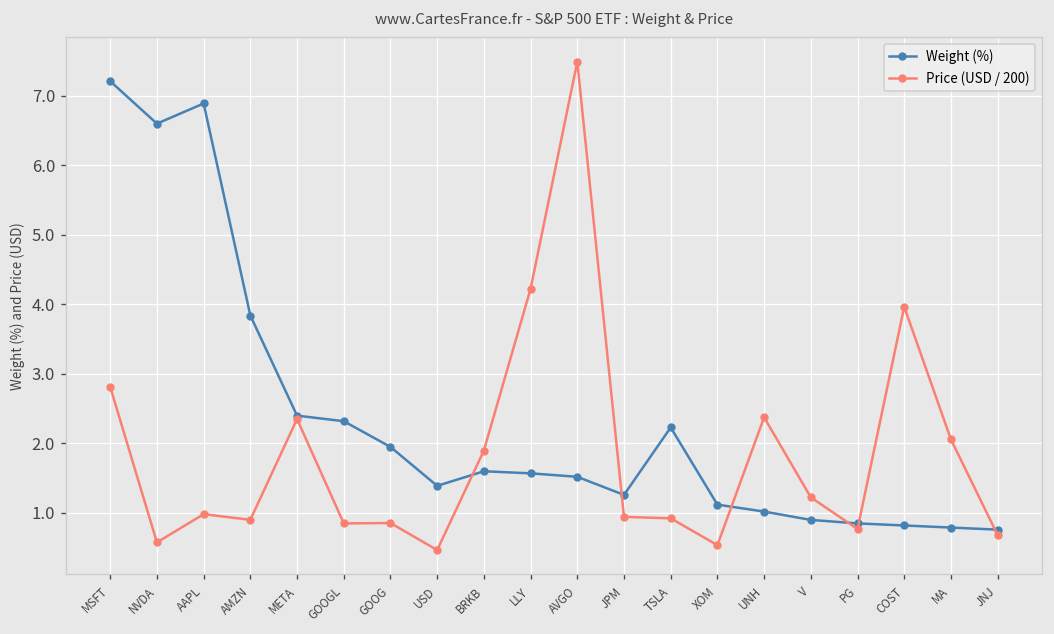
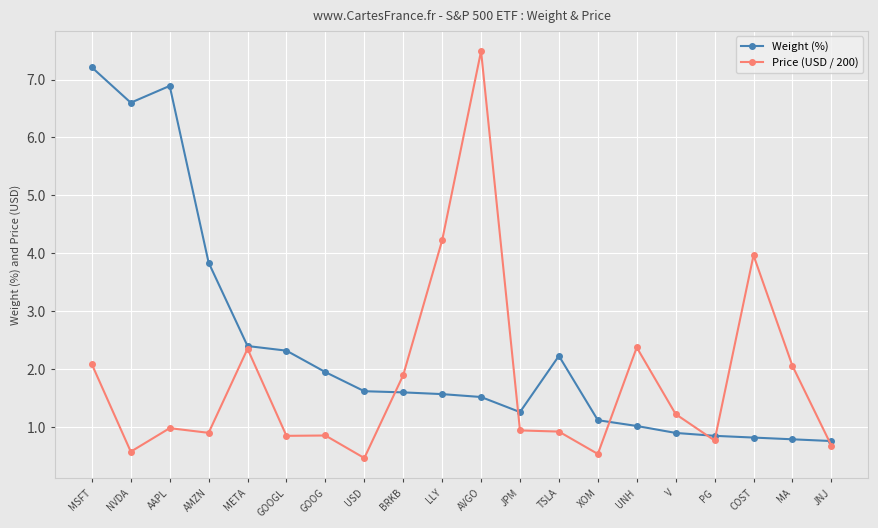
  {
    "Weight (%)": {
      "MSFT": 7.2,
      "NVDA": 6.6,
      "AAPL": 6.9,
      "AMZN": 3.8,
      "META": 2.4,
      "GOOGL": 2.3,
      "GOOG": 2.0,
-     "USD": 1.4,
+     "USD": 1.6,
      "BRKB": 1.6,
      "LLY": 1.6,
      "AVGO": 1.5,
      "JPM": 1.3,
      "TSLA": 2.2,
      "XOM": 1.1,
      "UNH": 1.0,
      "V": 0.9,
      "PG": 0.9,
      "COST": 0.8,
      "MA": 0.8,
      "JNJ": 0.8
    },
    "Price (USD / 200)": {
-     "MSFT": 2.8,
+     "MSFT": 2.1,
      "NVDA": 0.6,
      "AAPL": 1.0,
      "AMZN": 0.9,
      "META": 2.4,
      "GOOGL": 0.8,
      "GOOG": 0.9,
      "USD": 0.5,
      "BRKB": 1.9,
      "LLY": 4.2,
      "AVGO": 7.5,
      "JPM": 0.9,
      "TSLA": 0.9,
      "XOM": 0.5,
      "UNH": 2.4,
      "V": 1.2,
      "PG": 0.8,
      "COST": 4.0,
      "MA": 2.1,
      "JNJ": 0.7
    }
  }
